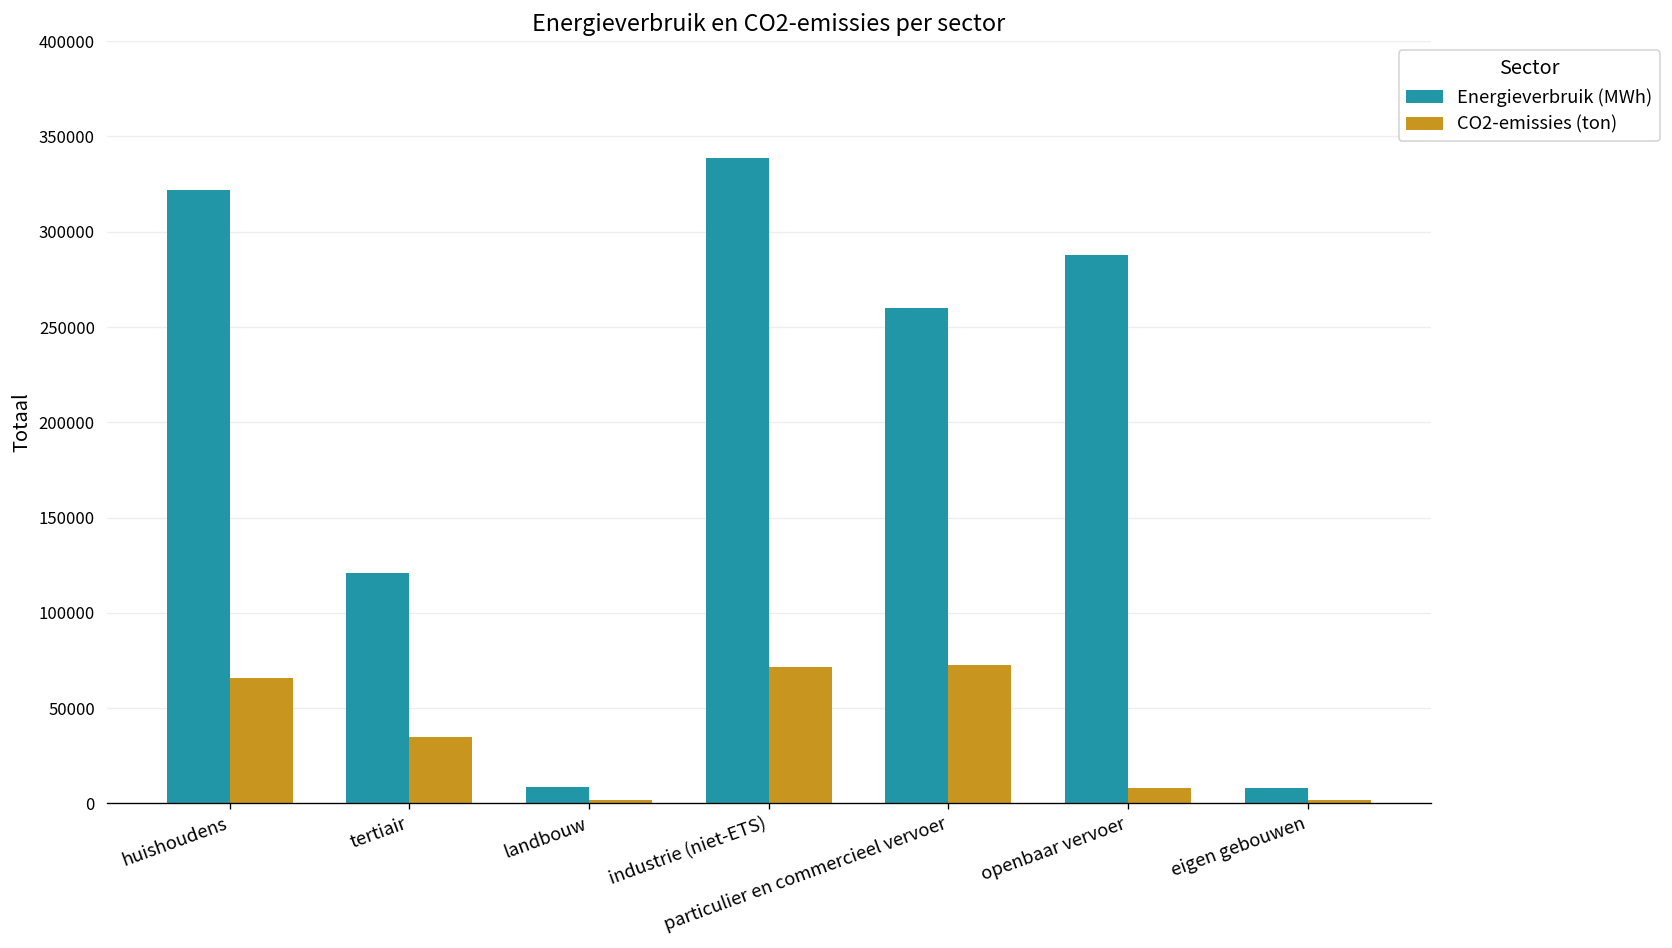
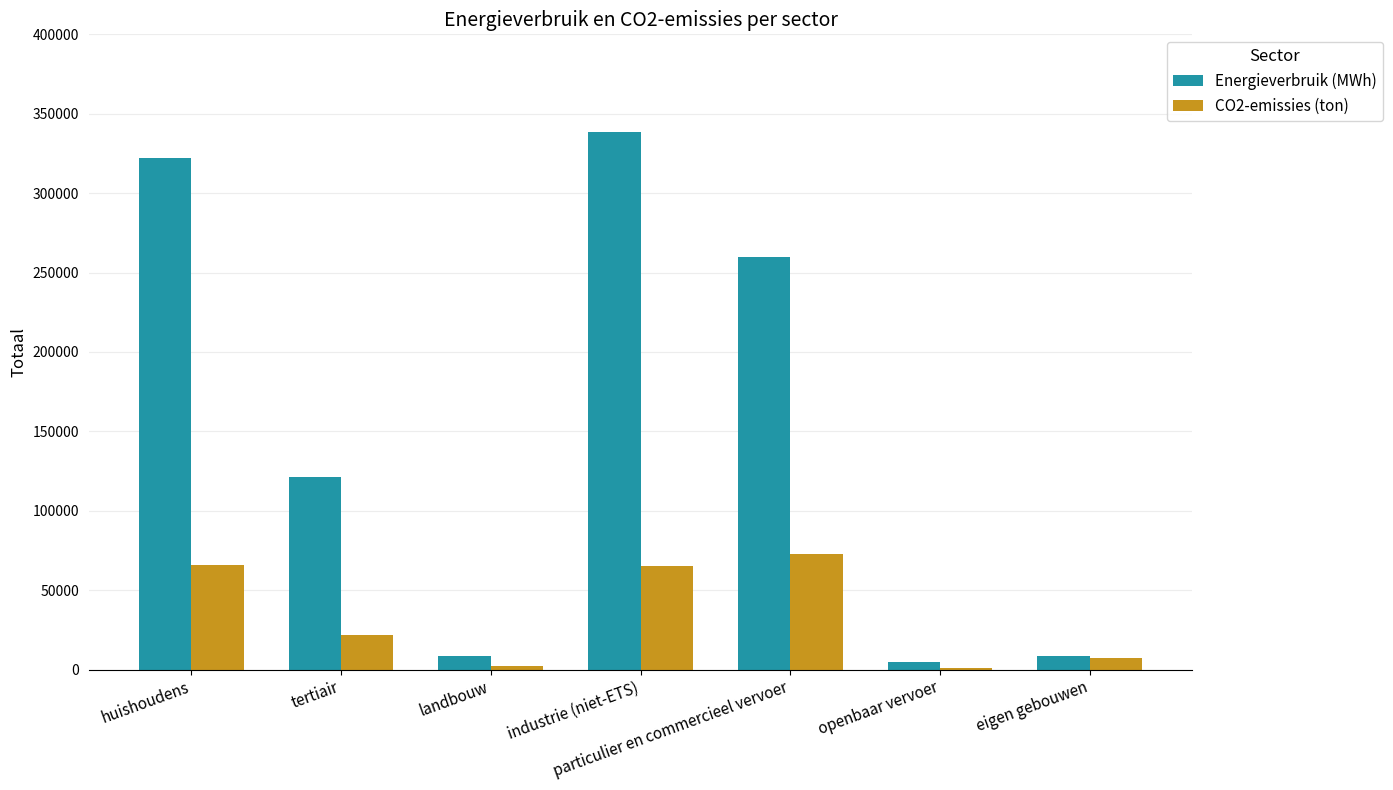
  {
    "Energieverbruik (MWh)": {
      "huishoudens": 322000,
      "tertiair": 121000,
      "landbouw": 8000,
      "industrie (niet-ETS)": 338000,
      "particulier en commercieel vervoer": 260000,
-     "openbaar vervoer": 288000,
+     "openbaar vervoer": 5000,
      "eigen gebouwen": 8000
    },
    "CO2-emissies (ton)": {
      "huishoudens": 66000,
-     "tertiair": 35000,
+     "tertiair": 22000,
      "landbouw": 2000,
-     "industrie (niet-ETS)": 71000,
+     "industrie (niet-ETS)": 65000,
      "particulier en commercieel vervoer": 73000,
-     "openbaar vervoer": 8000,
-     "eigen gebouwen": 2000
+     "openbaar vervoer": 1000,
+     "eigen gebouwen": 7000
    }
  }
